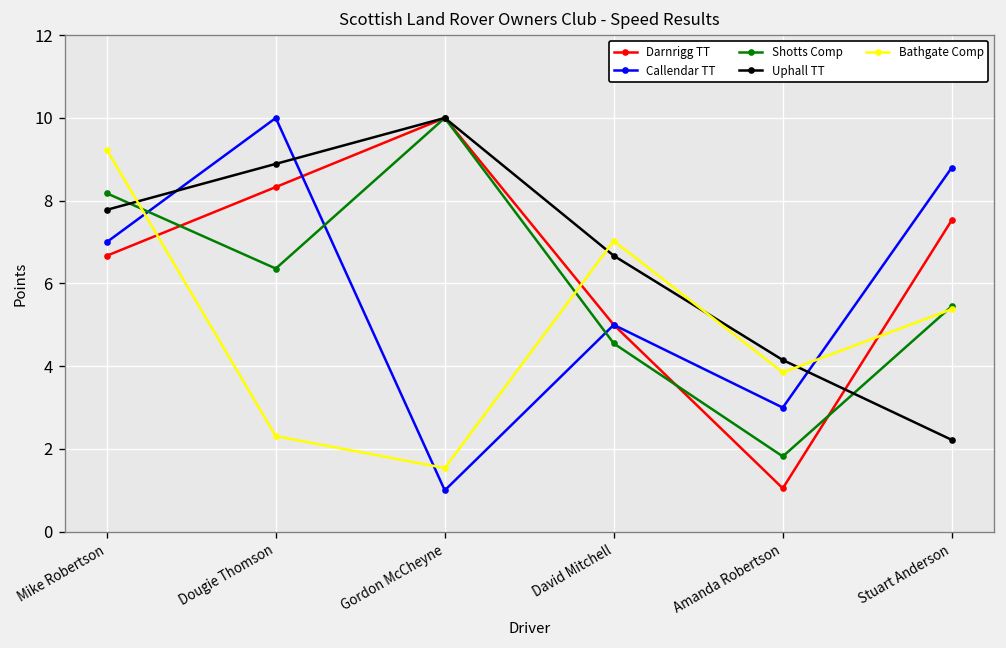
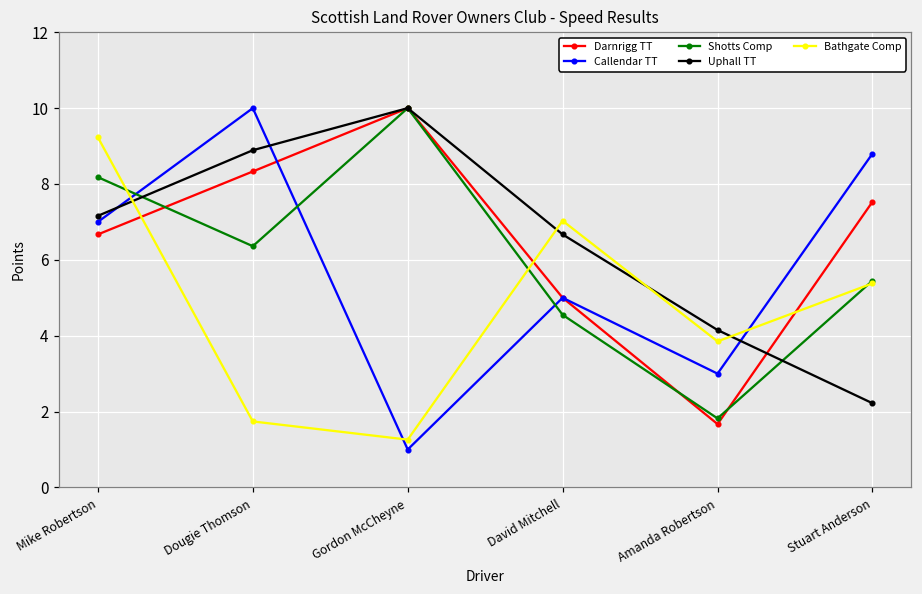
  {
    "Darnrigg TT": {
      "Mike Robertson": 6.7,
      "Dougie Thomson": 8.3,
-     "Amanda Robertson": 1.1,
+     "Amanda Robertson": 1.7,
      "Stuart Anderson": 7.5
    },
    "Callendar TT": {
      "Mike Robertson": 7.0,
      "Dougie Thomson": 10.0,
      "Gordon McCheyne": 1.0,
      "Amanda Robertson": 3.0,
      "Stuart Anderson": 8.8
    },
    "Shotts Comp": {
      "Mike Robertson": 8.2,
      "Dougie Thomson": 6.4,
      "David Mitchell": 4.6,
      "Amanda Robertson": 1.8
    },
    "Uphall TT": {
-     "Mike Robertson": 7.8,
+     "Mike Robertson": 7.2,
      "Dougie Thomson": 8.9,
      "David Mitchell": 6.7,
      "Amanda Robertson": 4.2,
      "Stuart Anderson": 2.2
    },
    "Bathgate Comp": {
      "Mike Robertson": 9.2,
-     "Dougie Thomson": 2.3,
-     "Gordon McCheyne": 1.5,
+     "Dougie Thomson": 1.7,
+     "Gordon McCheyne": 1.3,
      "David Mitchell": 7.0,
      "Amanda Robertson": 3.9
    }
  }
